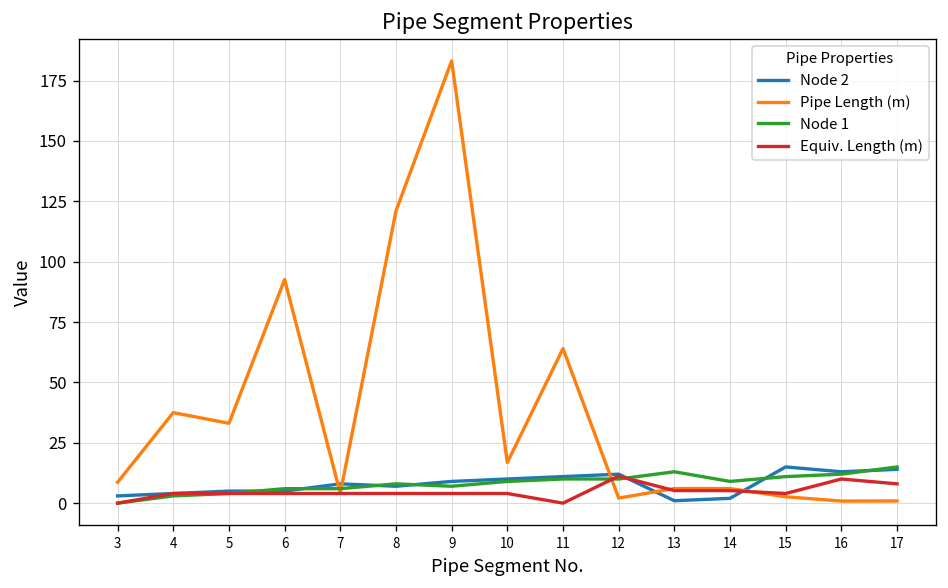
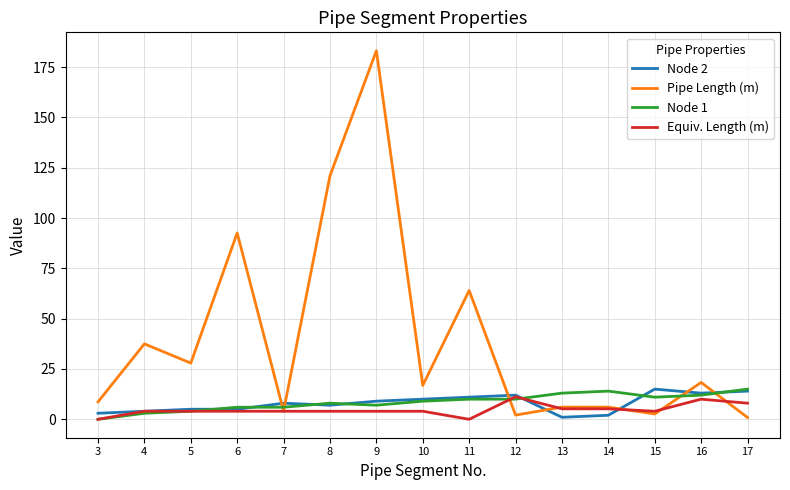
  {
    "Node 2": {
      "3": 3,
      "7": 8,
      "9": 9,
      "13": 1,
      "14": 2,
      "15": 15
    },
    "Pipe Length (m)": {
      "3": 9,
      "4": 37,
-     "5": 33,
+     "5": 28,
      "6": 93,
      "8": 121,
      "9": 183,
      "10": 17,
      "11": 64,
      "12": 2,
      "15": 3,
-     "16": 1,
+     "16": 18,
      "17": 1
    },
    "Node 1": {
      "7": 6,
      "9": 7,
      "13": 13,
-     "14": 9,
+     "14": 14,
      "15": 11
    },
    "Equiv. Length (m)": {
      "8": 4,
      "9": 4,
      "10": 4,
      "11": 0,
      "15": 4,
      "16": 10,
      "17": 8
    }
  }
